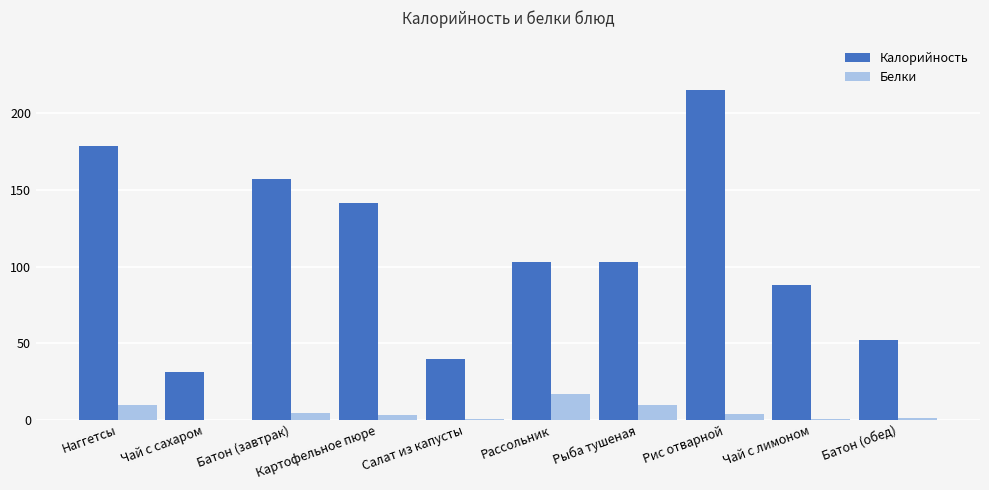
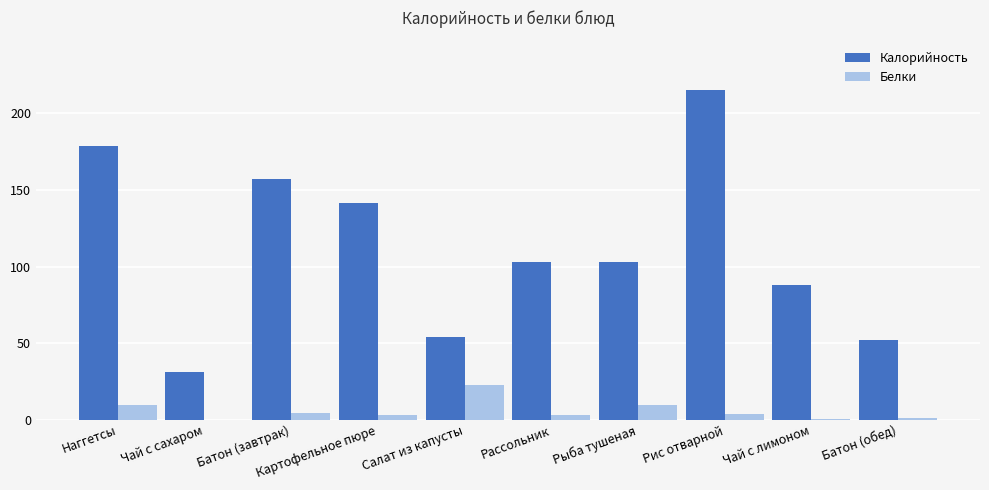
  {
    "Калорийность": {
      "Наггетсы": 179,
      "Чай с сахаром": 31,
      "Батон (завтрак)": 157,
      "Картофельное пюре": 141,
-     "Салат из капусты": 40,
+     "Салат из капусты": 54,
      "Рассольник": 103,
      "Рыба тушеная": 103,
      "Рис отварной": 215,
      "Чай с лимоном": 88,
      "Батон (обед)": 52
    },
    "Белки": {
      "Наггетсы": 10,
      "Батон (завтрак)": 5,
      "Картофельное пюре": 3,
-     "Салат из капусты": 1,
-     "Рассольник": 17,
+     "Салат из капусты": 23,
+     "Рассольник": 3,
      "Рыба тушеная": 9,
      "Рис отварной": 4
    }
  }
